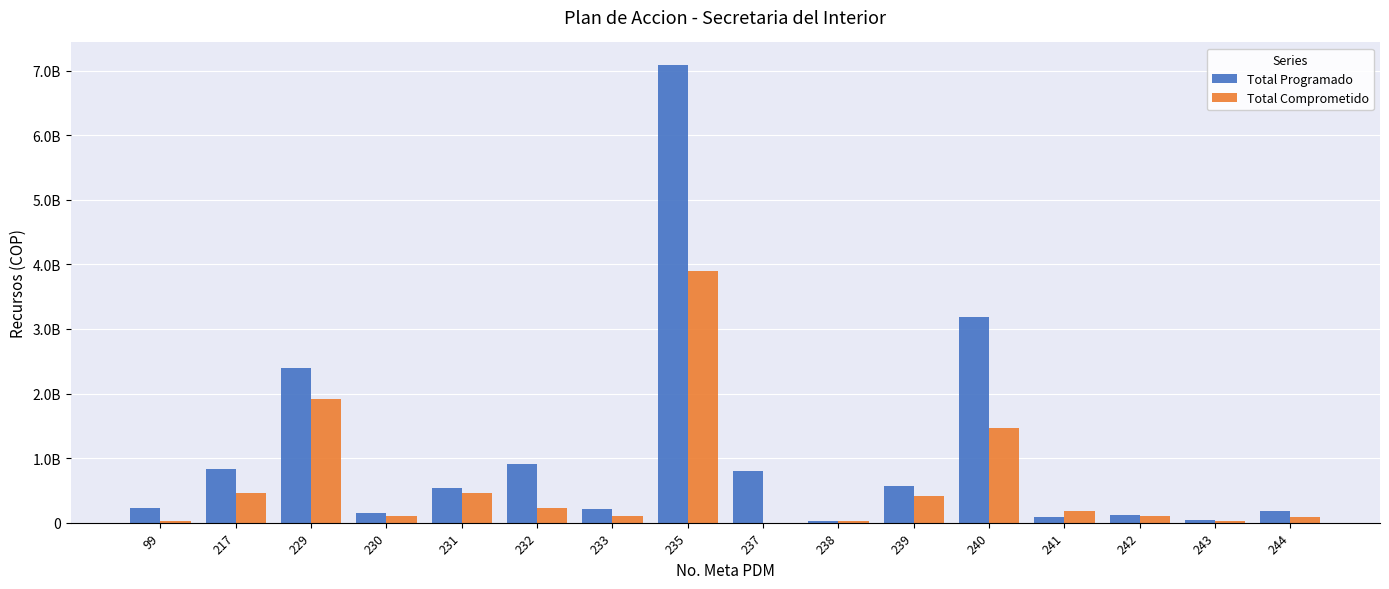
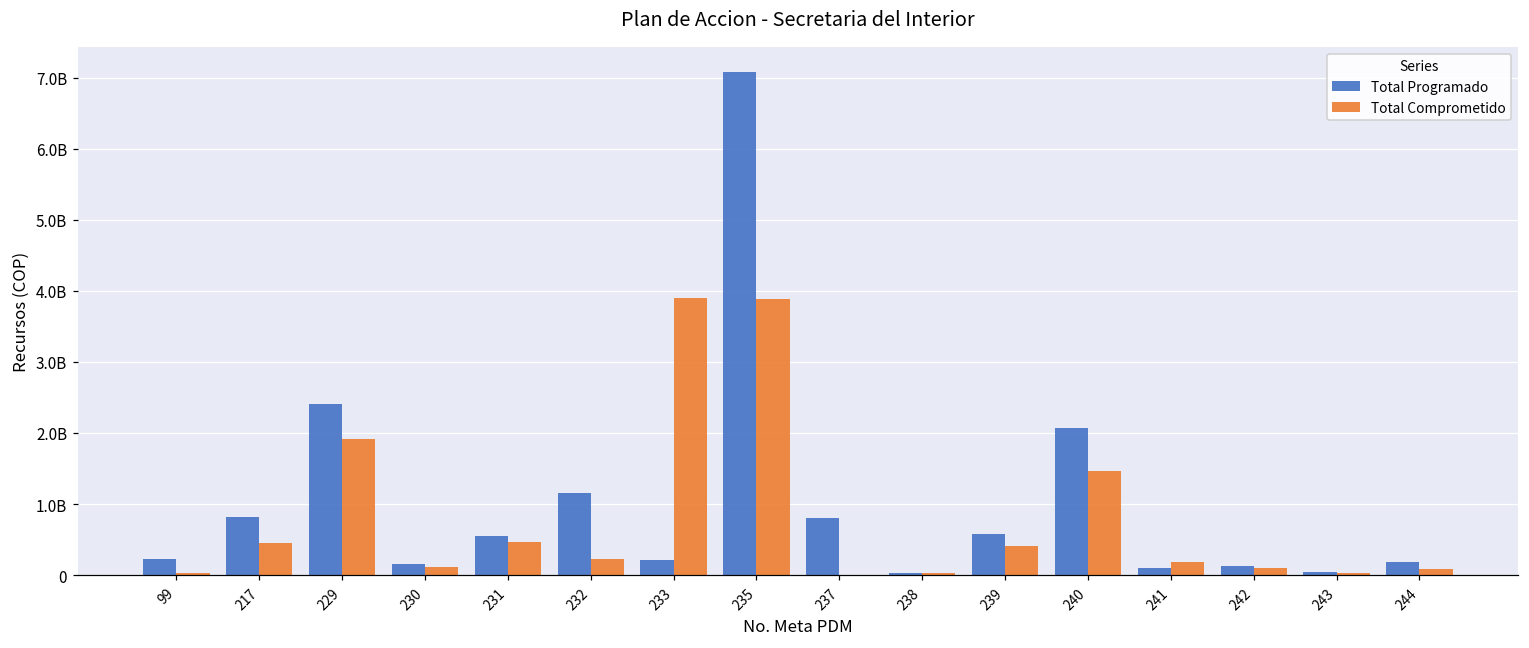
  {
    "Total Programado": {
      "99": 200000000,
      "217": 800000000,
      "229": 2400000000,
      "230": 100000000,
      "231": 500000000,
-     "232": 900000000,
+     "232": 1200000000,
      "233": 200000000,
      "235": 7100000000,
      "237": 800000000,
      "239": 600000000,
-     "240": 3200000000,
+     "240": 2100000000,
      "241": 100000000,
      "242": 100000000,
      "243": 0,
      "244": 200000000
    },
    "Total Comprometido": {
      "217": 500000000,
      "229": 1900000000,
      "230": 100000000,
      "231": 500000000,
      "232": 200000000,
-     "233": 100000000,
+     "233": 3900000000,
      "235": 3900000000,
      "237": 0,
      "239": 400000000,
      "240": 1500000000,
      "241": 200000000,
      "242": 100000000,
      "244": 100000000
    }
  }
